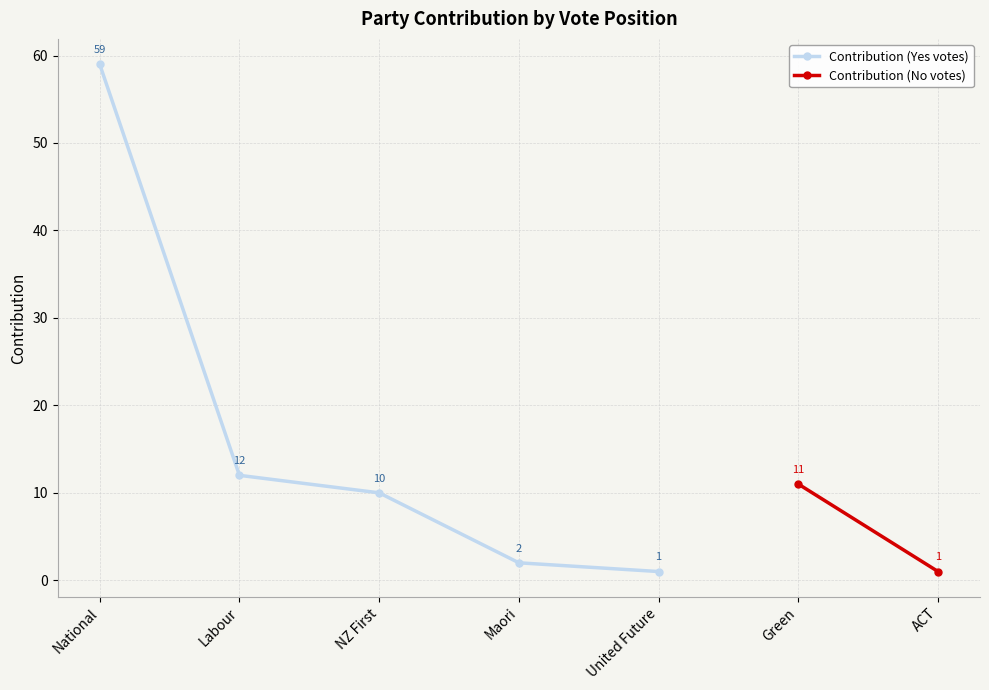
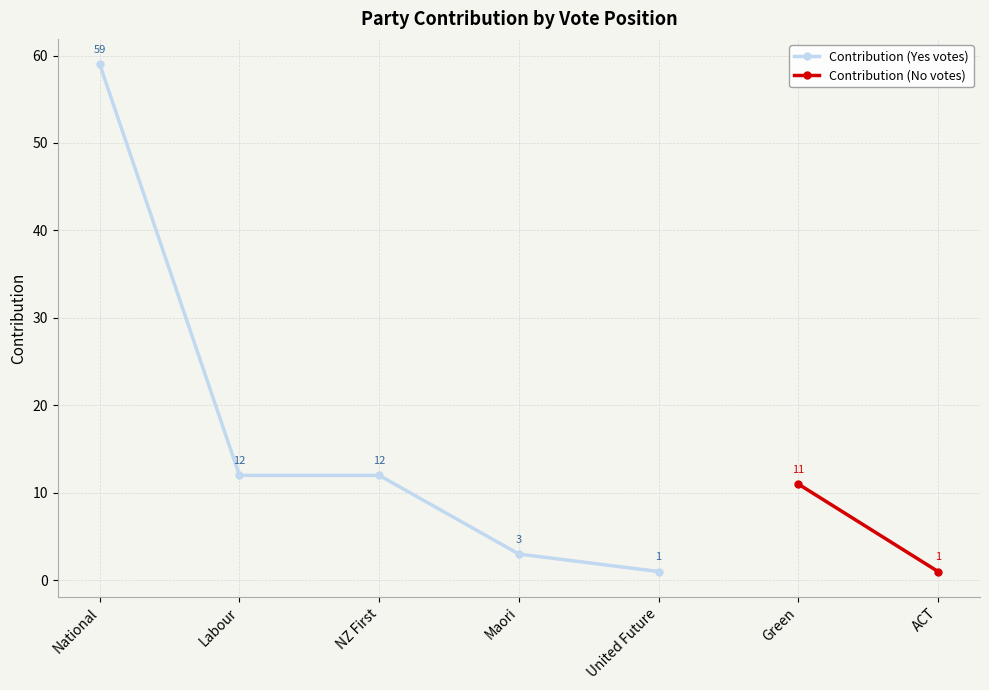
  {
    "Contribution (Yes votes)": {
      "National": 59,
      "Labour": 12,
-     "NZ First": 10,
-     "Maori": 2,
+     "NZ First": 12,
+     "Maori": 3,
      "United Future": 1
    },
    "Contribution (No votes)": {
      "Green": 11,
      "ACT": 1
    }
  }
